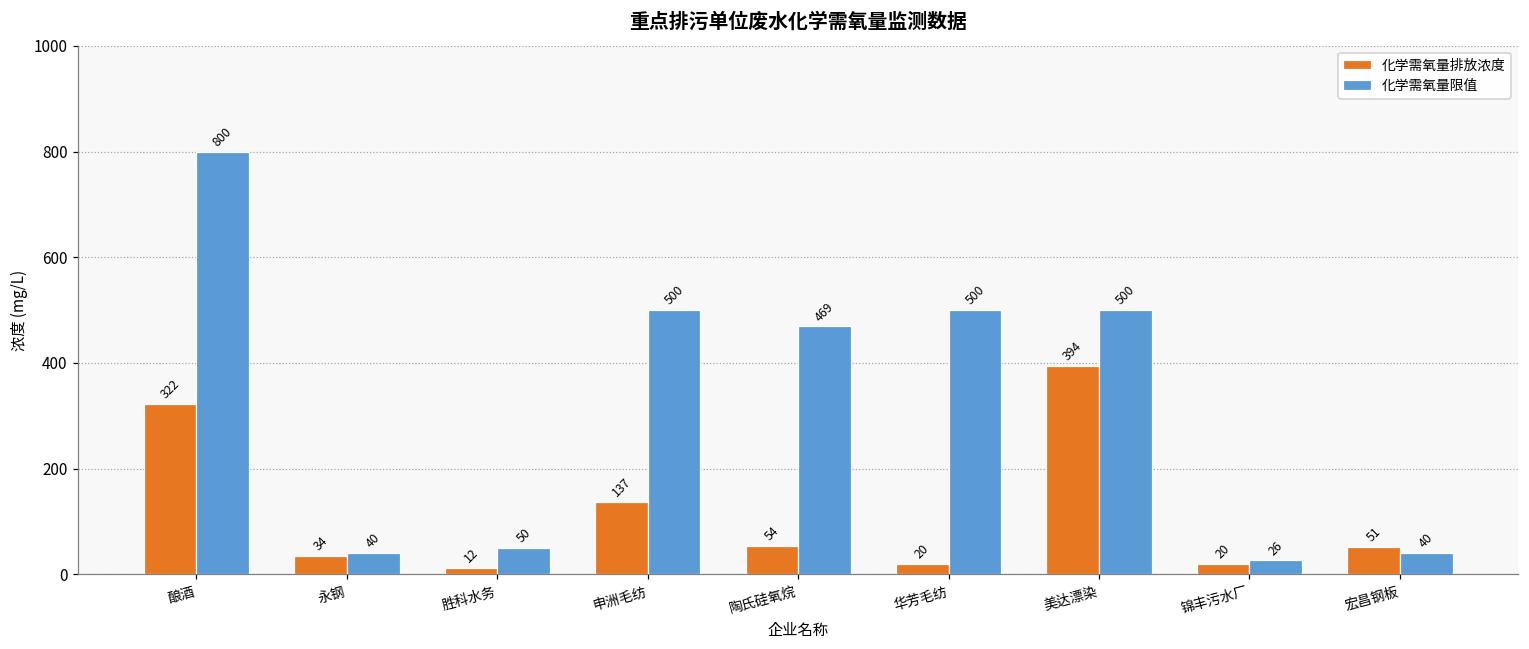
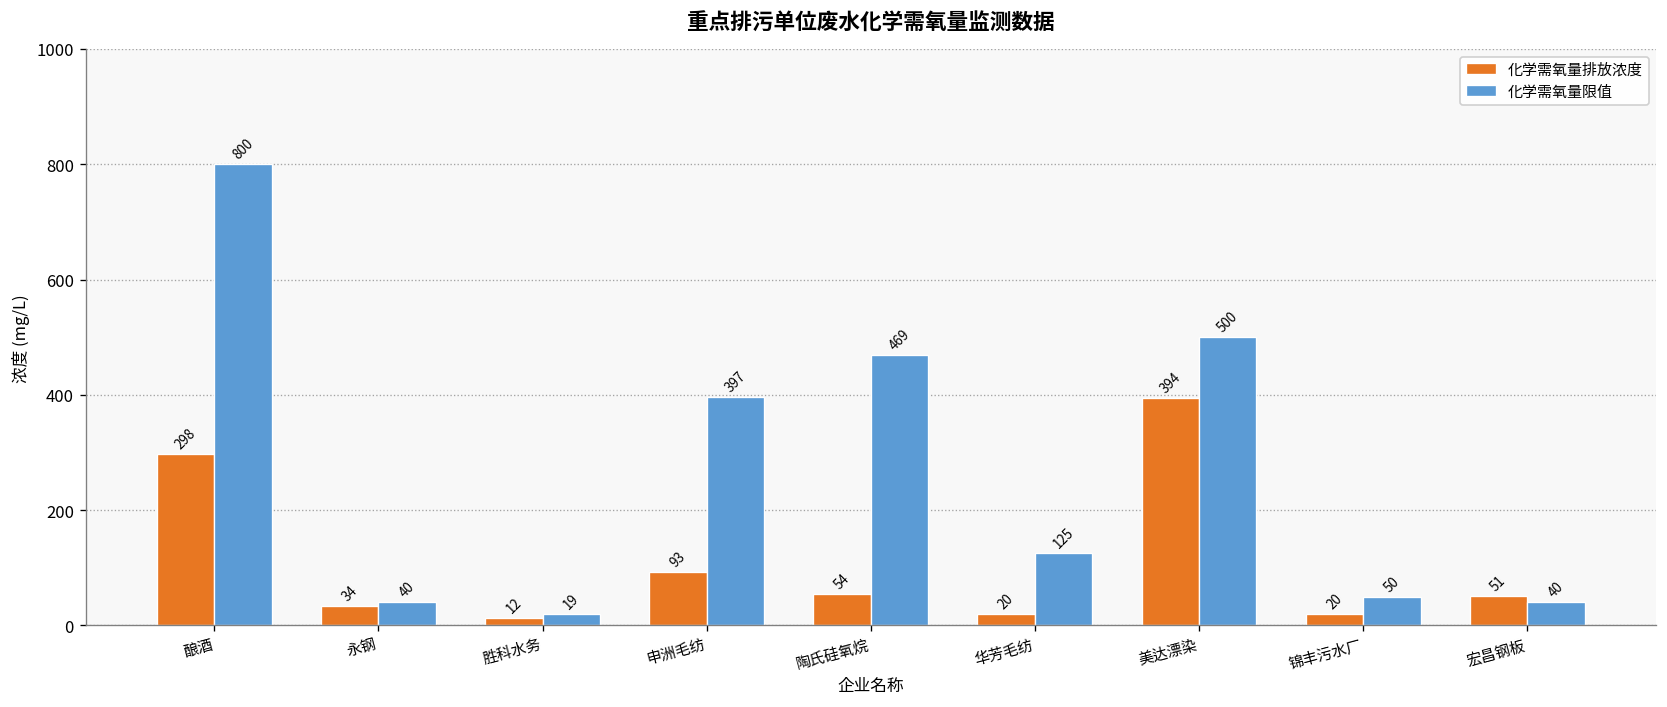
  {
    "化学需氧量排放浓度": {
-     "酿酒": 322,
+     "酿酒": 298,
      "永钢": 34,
      "胜科水务": 12,
-     "申洲毛纺": 137,
+     "申洲毛纺": 93,
      "陶氏硅氧烷": 54,
      "华芳毛纺": 20,
      "美达漂染": 394,
      "锦丰污水厂": 20,
      "宏昌钢板": 51
    },
    "化学需氧量限值": {
      "酿酒": 800,
      "永钢": 40,
-     "胜科水务": 50,
-     "申洲毛纺": 500,
+     "胜科水务": 19,
+     "申洲毛纺": 397,
      "陶氏硅氧烷": 469,
-     "华芳毛纺": 500,
+     "华芳毛纺": 125,
      "美达漂染": 500,
-     "锦丰污水厂": 26,
+     "锦丰污水厂": 50,
      "宏昌钢板": 40
    }
  }
